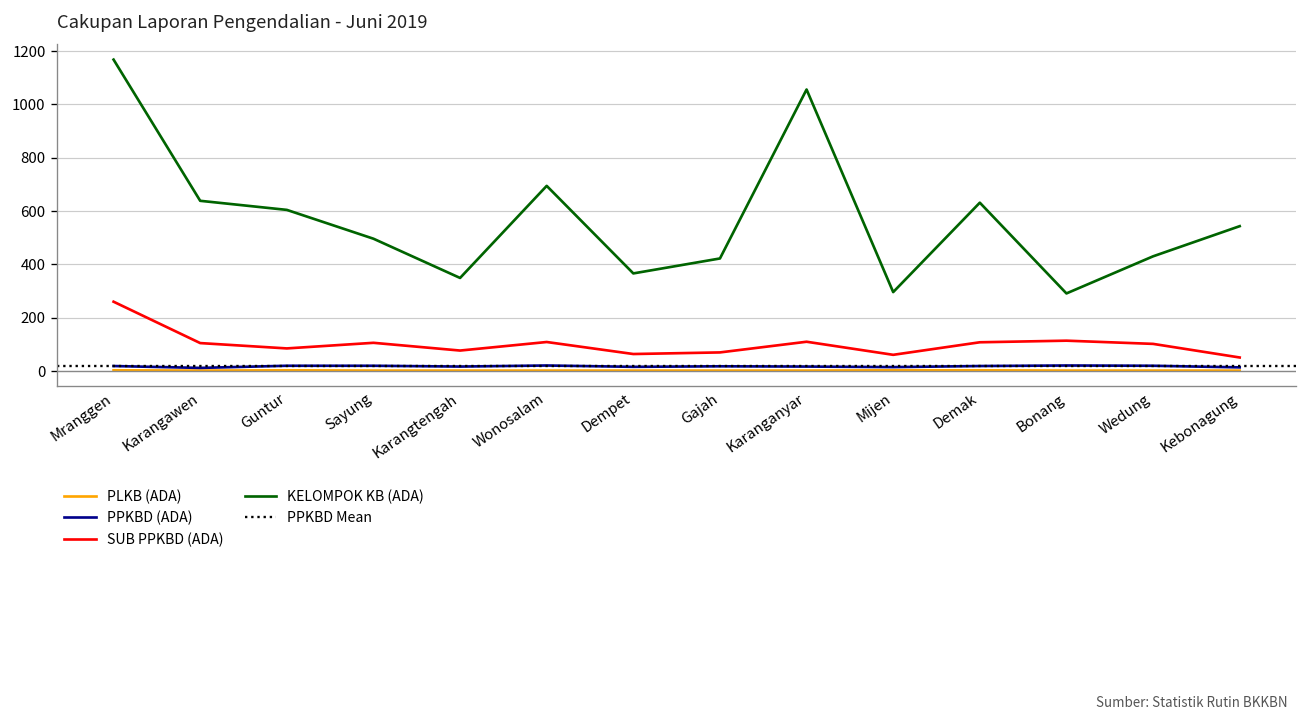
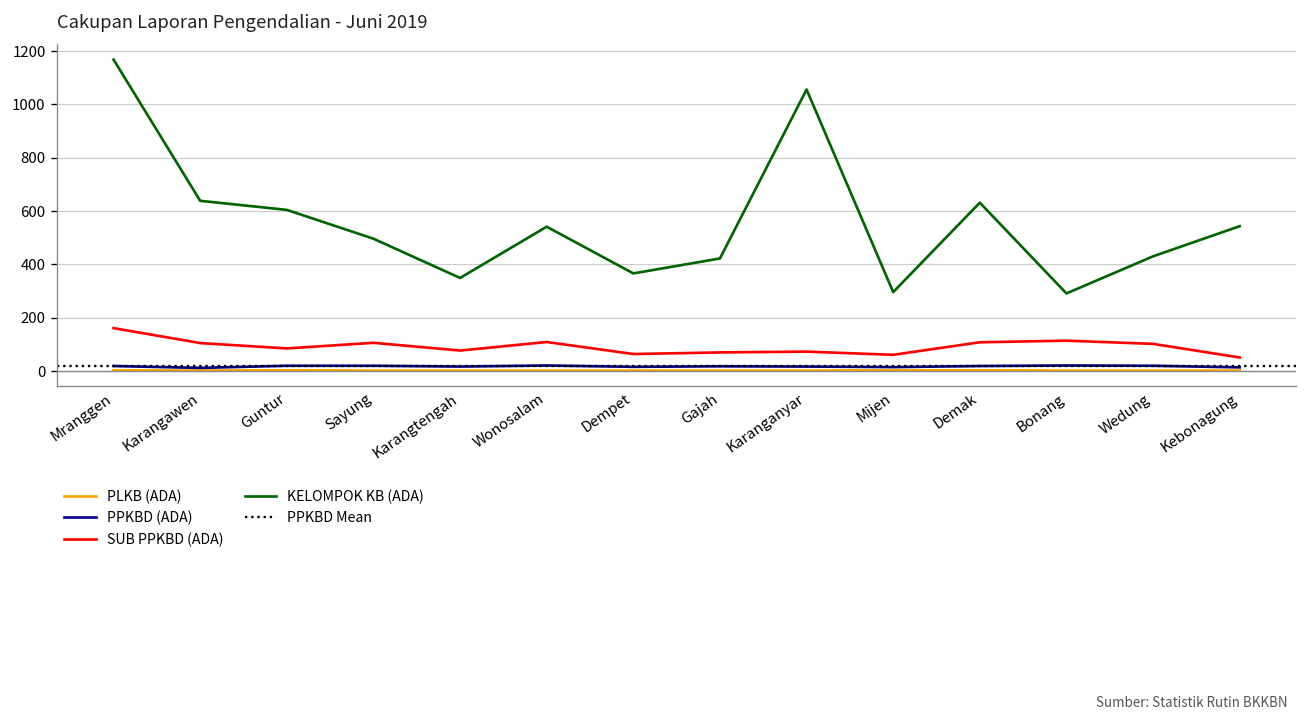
  {
    "PLKB (ADA)": {
      "Mranggen": 0,
      "Guntur": 0,
      "Sayung": 0,
      "Karangtengah": 0,
      "Wonosalam": 0,
      "Dempet": 0,
      "Gajah": 0,
      "Karanganyar": 0,
      "Mijen": 0,
      "Demak": 0,
      "Bonang": 0,
      "Wedung": 0,
      "Kebonagung": 0
    },
    "PPKBD (ADA)": {
      "Mranggen": 20,
      "Guntur": 20,
      "Sayung": 20,
      "Karangtengah": 20,
      "Wonosalam": 20,
      "Dempet": 20,
      "Gajah": 20,
      "Karanganyar": 20,
      "Mijen": 20,
      "Demak": 20,
      "Bonang": 20,
      "Wedung": 20,
      "Kebonagung": 10
    },
    "SUB PPKBD (ADA)": {
-     "Mranggen": 260,
+     "Mranggen": 160,
      "Karangawen": 110,
      "Guntur": 90,
      "Sayung": 110,
      "Karangtengah": 80,
      "Wonosalam": 110,
      "Dempet": 60,
      "Gajah": 70,
-     "Karanganyar": 110,
+     "Karanganyar": 70,
      "Mijen": 60,
      "Demak": 110,
      "Bonang": 110,
      "Wedung": 100,
      "Kebonagung": 50
    },
    "KELOMPOK KB (ADA)": {
      "Mranggen": 1170,
      "Karangawen": 640,
      "Guntur": 600,
      "Sayung": 500,
      "Karangtengah": 350,
-     "Wonosalam": 690,
+     "Wonosalam": 540,
      "Dempet": 370,
      "Gajah": 420,
      "Karanganyar": 1060,
      "Mijen": 300,
      "Demak": 630,
      "Bonang": 290,
      "Wedung": 430,
      "Kebonagung": 540
    }
  }
